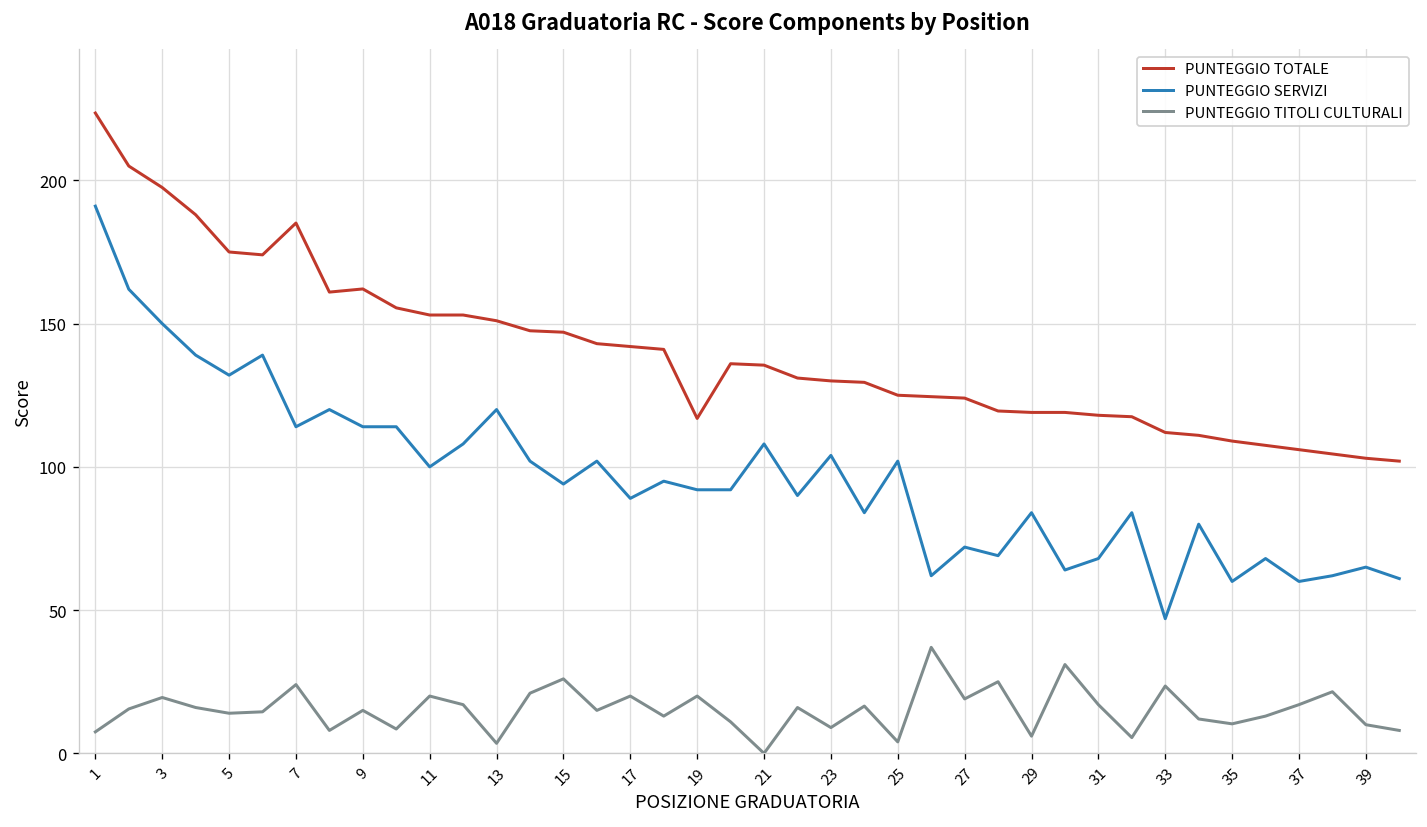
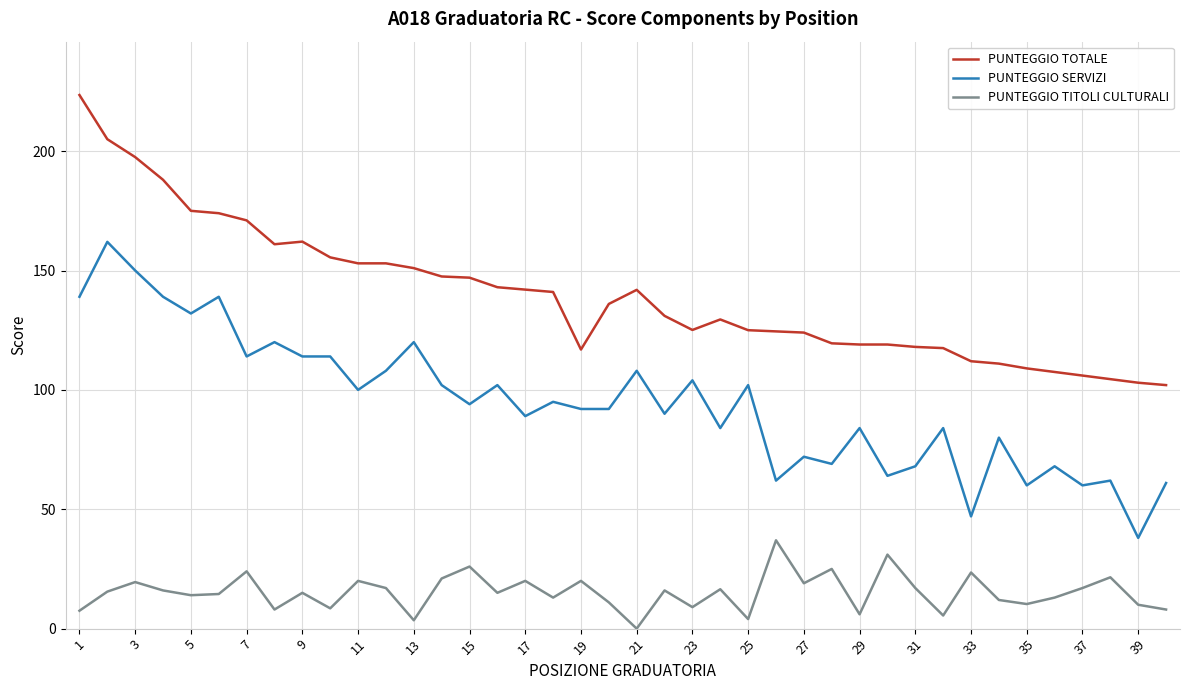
  {
    "PUNTEGGIO TOTALE": {
      "1": 224,
      "3": 198,
      "5": 175,
-     "7": 185,
+     "7": 171,
      "9": 162,
      "11": 153,
      "13": 151,
      "15": 147,
      "17": 142,
      "19": 117,
-     "21": 136,
-     "23": 130,
+     "21": 142,
+     "23": 125,
      "25": 125,
      "27": 124,
      "29": 119,
      "31": 118,
      "33": 112,
      "35": 109,
      "37": 106,
      "39": 103
    },
    "PUNTEGGIO SERVIZI": {
-     "1": 191,
+     "1": 139,
      "3": 150,
      "5": 132,
      "7": 114,
      "9": 114,
      "11": 100,
      "13": 120,
      "15": 94,
      "17": 89,
      "19": 92,
      "21": 108,
      "23": 104,
      "25": 102,
      "27": 72,
      "29": 84,
      "31": 68,
      "33": 47,
      "35": 60,
      "37": 60,
-     "39": 65
+     "39": 38
    },
    "PUNTEGGIO TITOLI CULTURALI": {
      "1": 8,
      "3": 20,
      "5": 14,
      "7": 24,
      "9": 15,
      "11": 20,
      "13": 4,
      "15": 26,
      "17": 20,
      "19": 20,
      "21": 0,
      "23": 9,
      "25": 4,
      "27": 19,
      "29": 6,
      "31": 17,
      "33": 24,
      "35": 10,
      "37": 17,
      "39": 10
    }
  }
